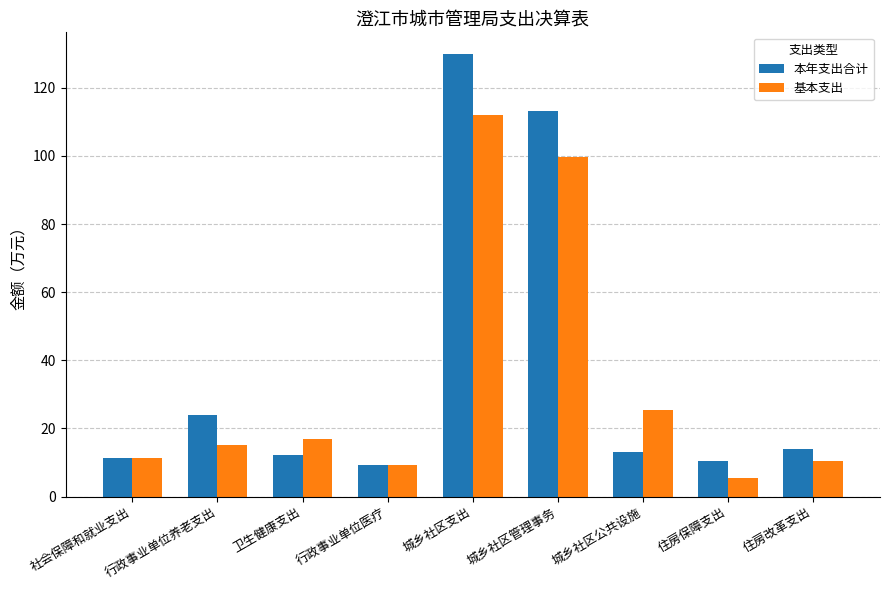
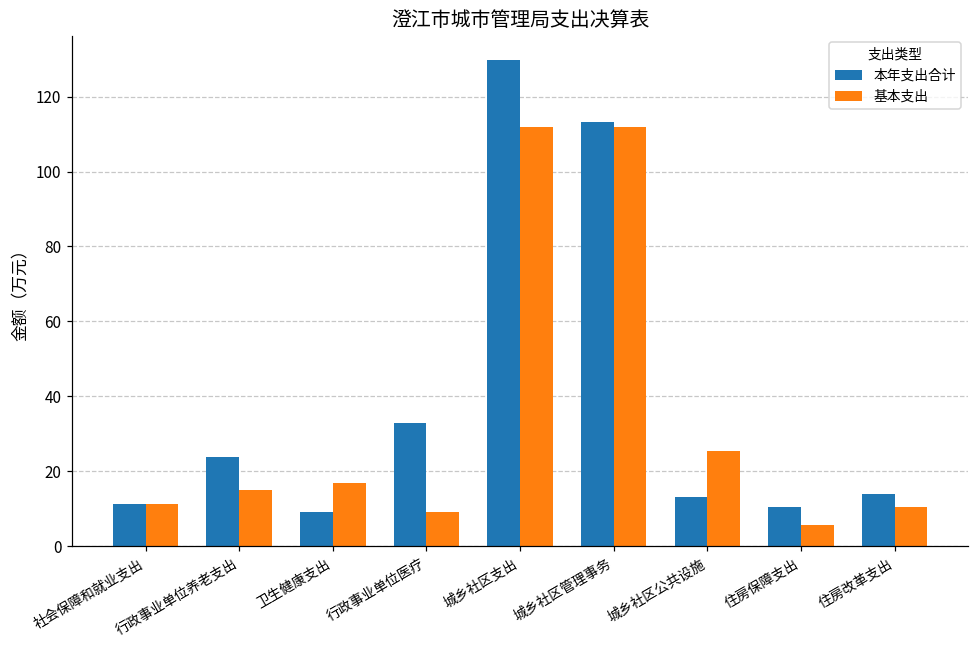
  {
    "本年支出合计": {
      "社会保障和就业支出": 11,
      "行政事业单位养老支出": 24,
-     "卫生健康支出": 12,
-     "行政事业单位医疗": 9,
+     "卫生健康支出": 9,
+     "行政事业单位医疗": 33,
      "城乡社区支出": 130,
      "城乡社区管理事务": 113,
      "城乡社区公共设施": 13,
      "住房保障支出": 10,
      "住房改革支出": 14
    },
    "基本支出": {
      "社会保障和就业支出": 11,
      "行政事业单位养老支出": 15,
      "卫生健康支出": 17,
      "行政事业单位医疗": 9,
      "城乡社区支出": 112,
-     "城乡社区管理事务": 100,
+     "城乡社区管理事务": 112,
      "城乡社区公共设施": 25,
      "住房保障支出": 6,
      "住房改革支出": 10
    }
  }
